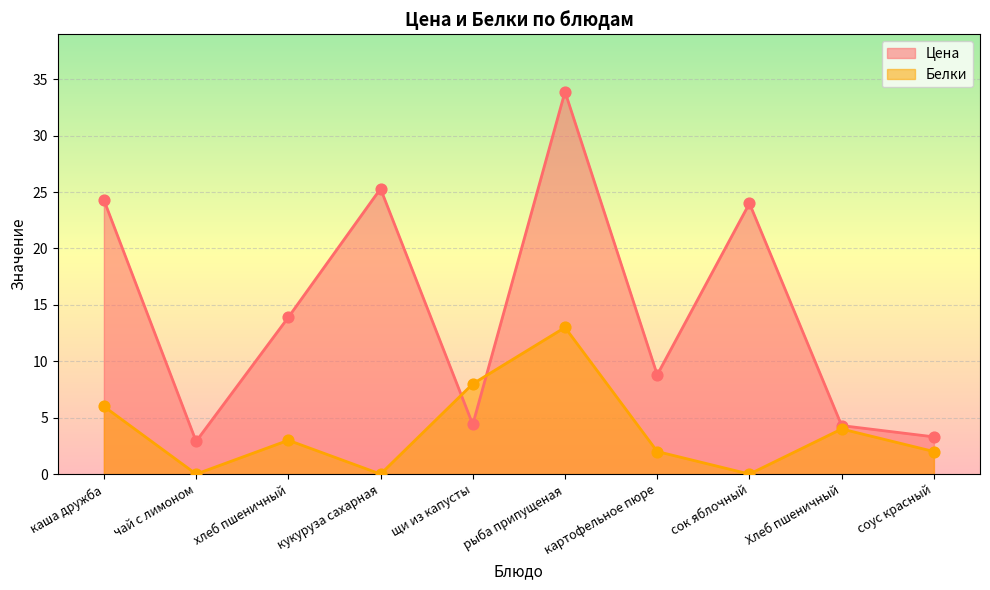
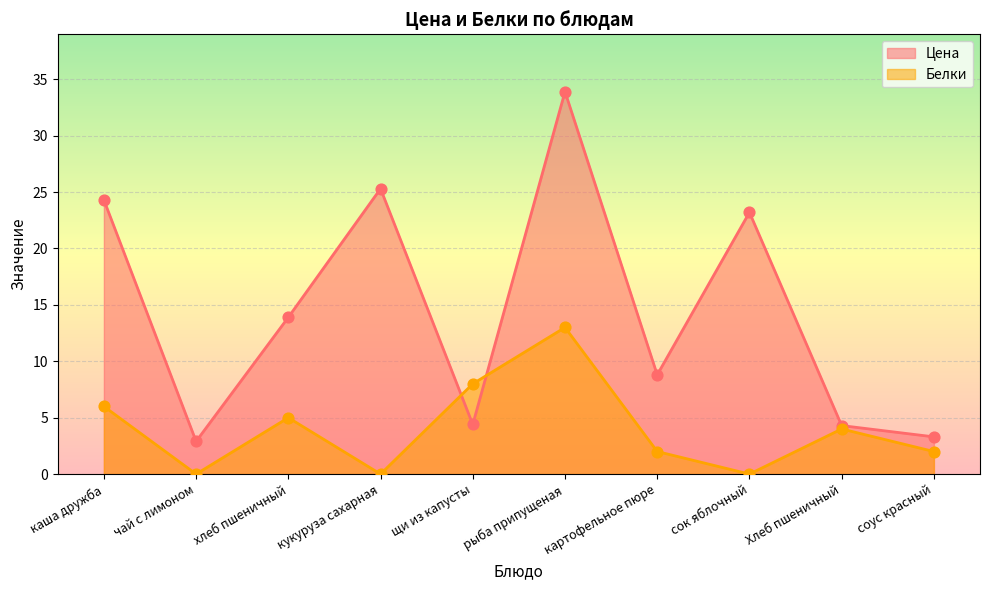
  {
    "Цена": {
      "каша дружба": 24.3,
      "чай с лимоном": 2.9,
      "хлеб пшеничный": 13.9,
      "кукуруза сахарная": 25.3,
      "щи из капусты": 4.4,
      "рыба припущеная": 33.9,
      "картофельное пюре": 8.8,
-     "сок яблочный": 24.0,
+     "сок яблочный": 23.2,
      "Хлеб пшеничный": 4.3,
      "соус красный": 3.3
    },
    "Белки": {
      "каша дружба": 6,
      "чай с лимоном": 0,
-     "хлеб пшеничный": 3,
+     "хлеб пшеничный": 5,
      "кукуруза сахарная": 0,
      "щи из капусты": 8,
      "рыба припущеная": 13,
      "картофельное пюре": 2,
      "сок яблочный": 0,
      "Хлеб пшеничный": 4,
      "соус красный": 2
    }
  }
